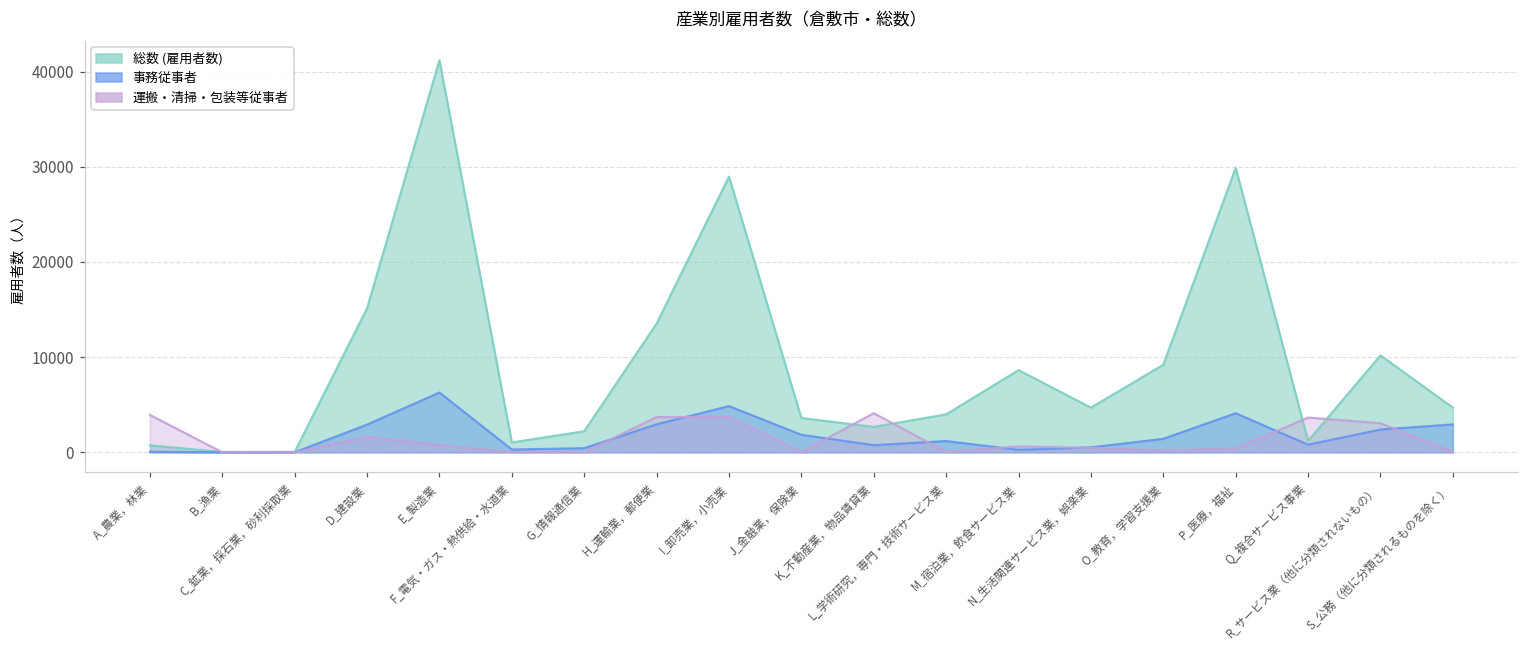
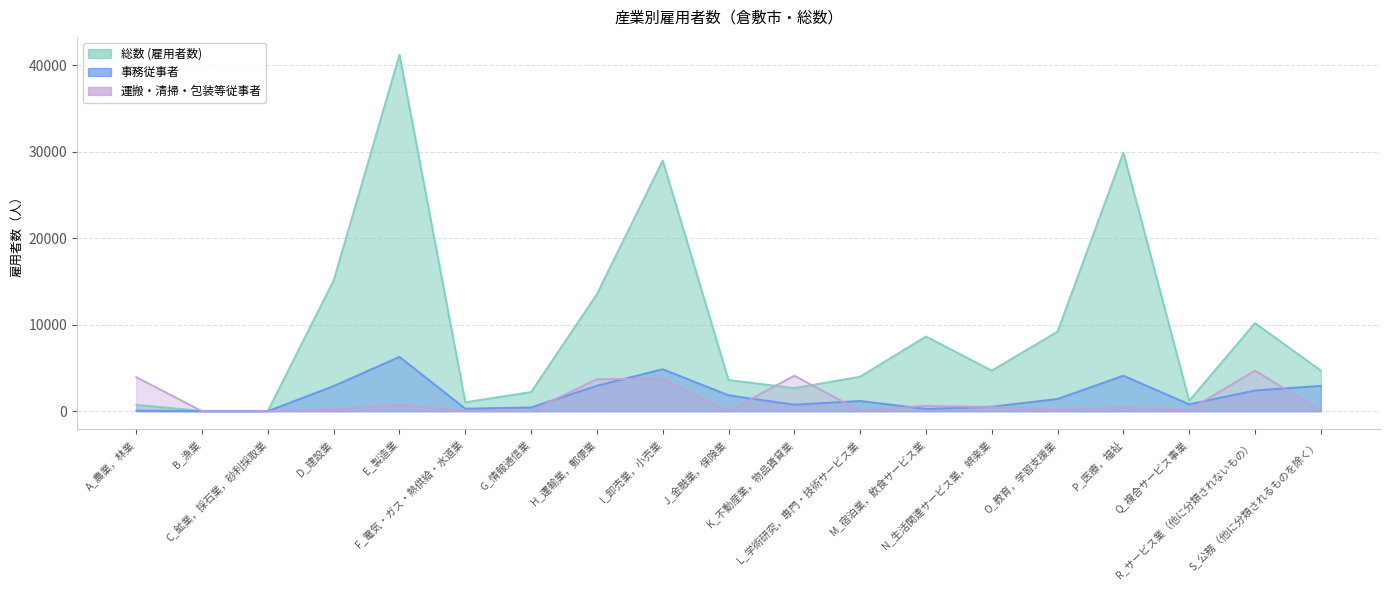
  {
    "運搬・清掃・包装等従事者": {
      "A_農業，林業": 4000,
-     "D_建設業": 2000,
+     "D_建設業": 0,
      "E_製造業": 1000,
      "G_情報通信業": 0,
      "H_運輸業，郵便業": 4000,
      "I_卸売業，小売業": 4000,
      "J_金融業，保険業": 0,
      "K_不動産業，物品賃貸業": 4000,
      "L_学術研究，専門・技術サービス業": 0,
      "M_宿泊業，飲食サービス業": 1000,
      "O_教育，学習支援業": 0,
      "P_医療，福祉": 0,
-     "Q_複合サービス事業": 4000,
-     "R_サービス業（他に分類されないもの）": 3000,
+     "Q_複合サービス事業": 0,
+     "R_サービス業（他に分類されないもの）": 5000,
      "S_公務（他に分類されるものを除く）": 0
    }
  }
